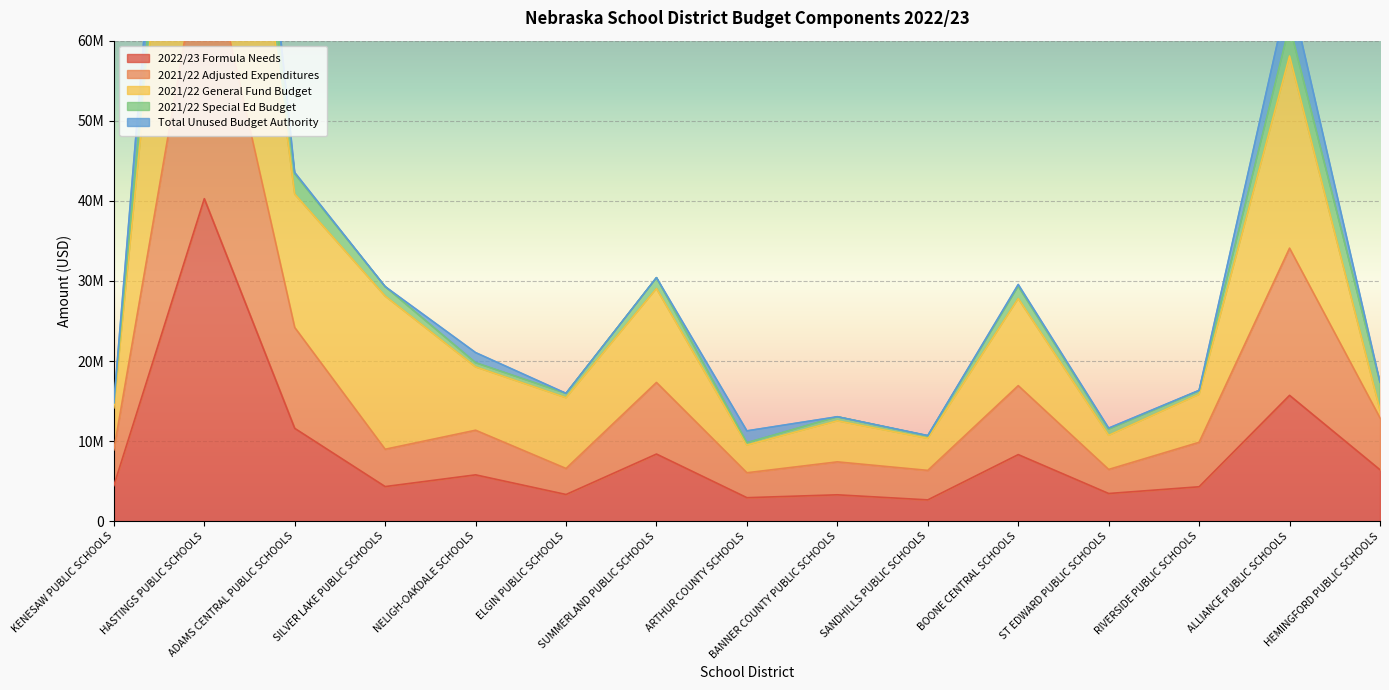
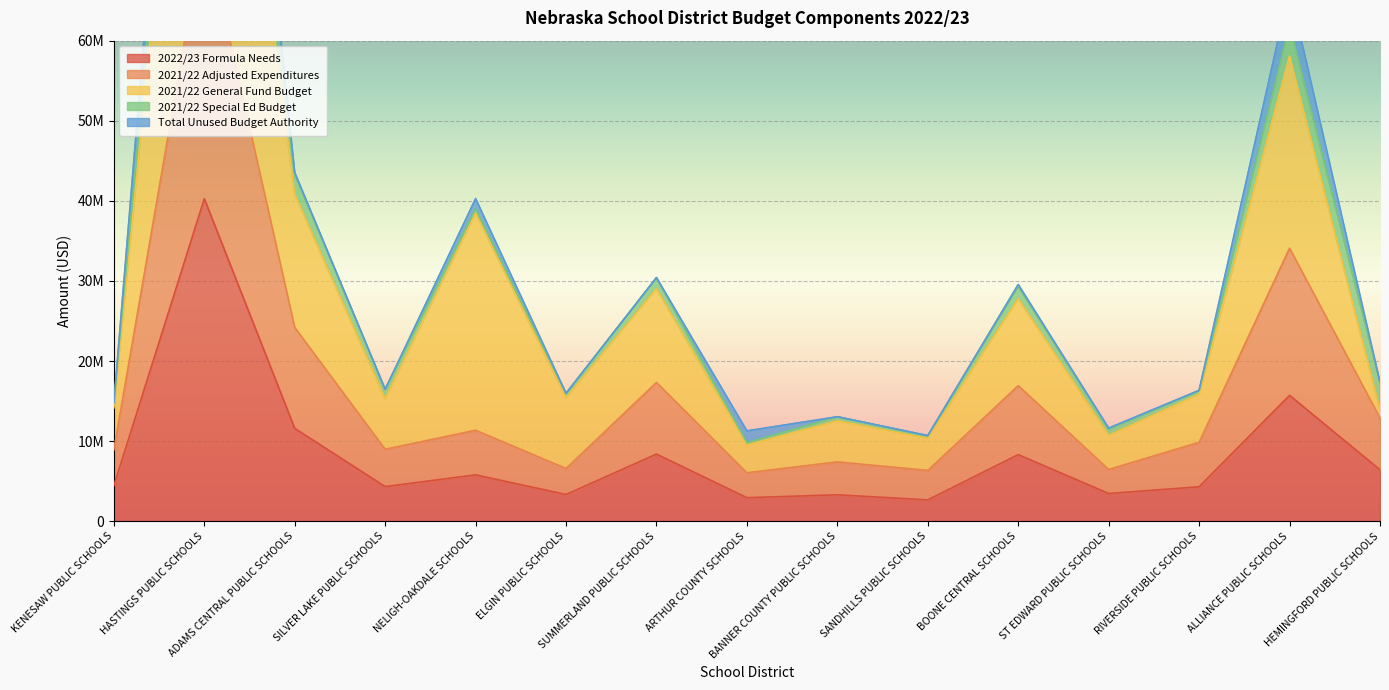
  {
    "2021/22 General Fund Budget": {
      "KENESAW PUBLIC SCHOOLS": 5000000,
      "ADAMS CENTRAL PUBLIC SCHOOLS": 17000000,
-     "SILVER LAKE PUBLIC SCHOOLS": 19000000,
-     "NELIGH-OAKDALE SCHOOLS": 8000000,
+     "SILVER LAKE PUBLIC SCHOOLS": 6000000,
+     "NELIGH-OAKDALE SCHOOLS": 27000000,
      "ELGIN PUBLIC SCHOOLS": 9000000,
      "SUMMERLAND PUBLIC SCHOOLS": 12000000,
      "BANNER COUNTY PUBLIC SCHOOLS": 5000000,
      "BOONE CENTRAL SCHOOLS": 11000000,
      "ST EDWARD PUBLIC SCHOOLS": 4000000,
      "RIVERSIDE PUBLIC SCHOOLS": 6000000,
      "ALLIANCE PUBLIC SCHOOLS": 24000000,
      "HEMINGFORD PUBLIC SCHOOLS": 1000000
    },
    "2021/22 Special Ed Budget": {
      "NELIGH-OAKDALE SCHOOLS": 1000000
    },
    "Total Unused Budget Authority": {
      "NELIGH-OAKDALE SCHOOLS": 1000000,
      "ARTHUR COUNTY SCHOOLS": 1000000
    }
  }
